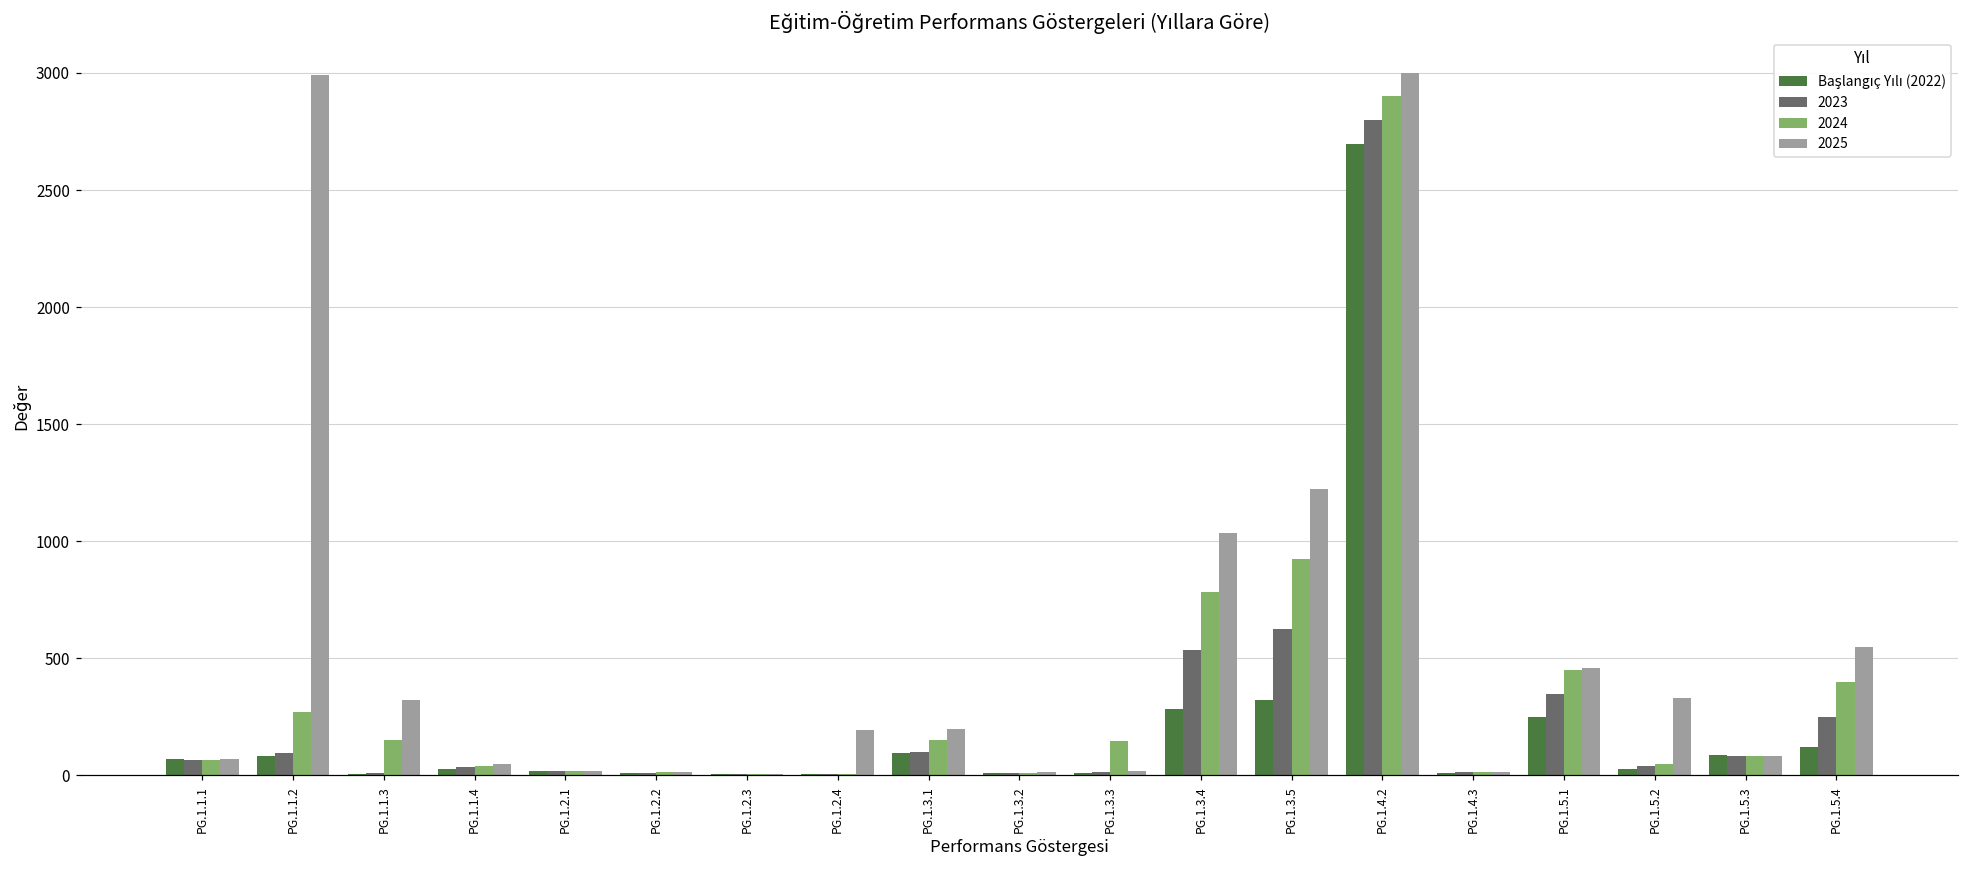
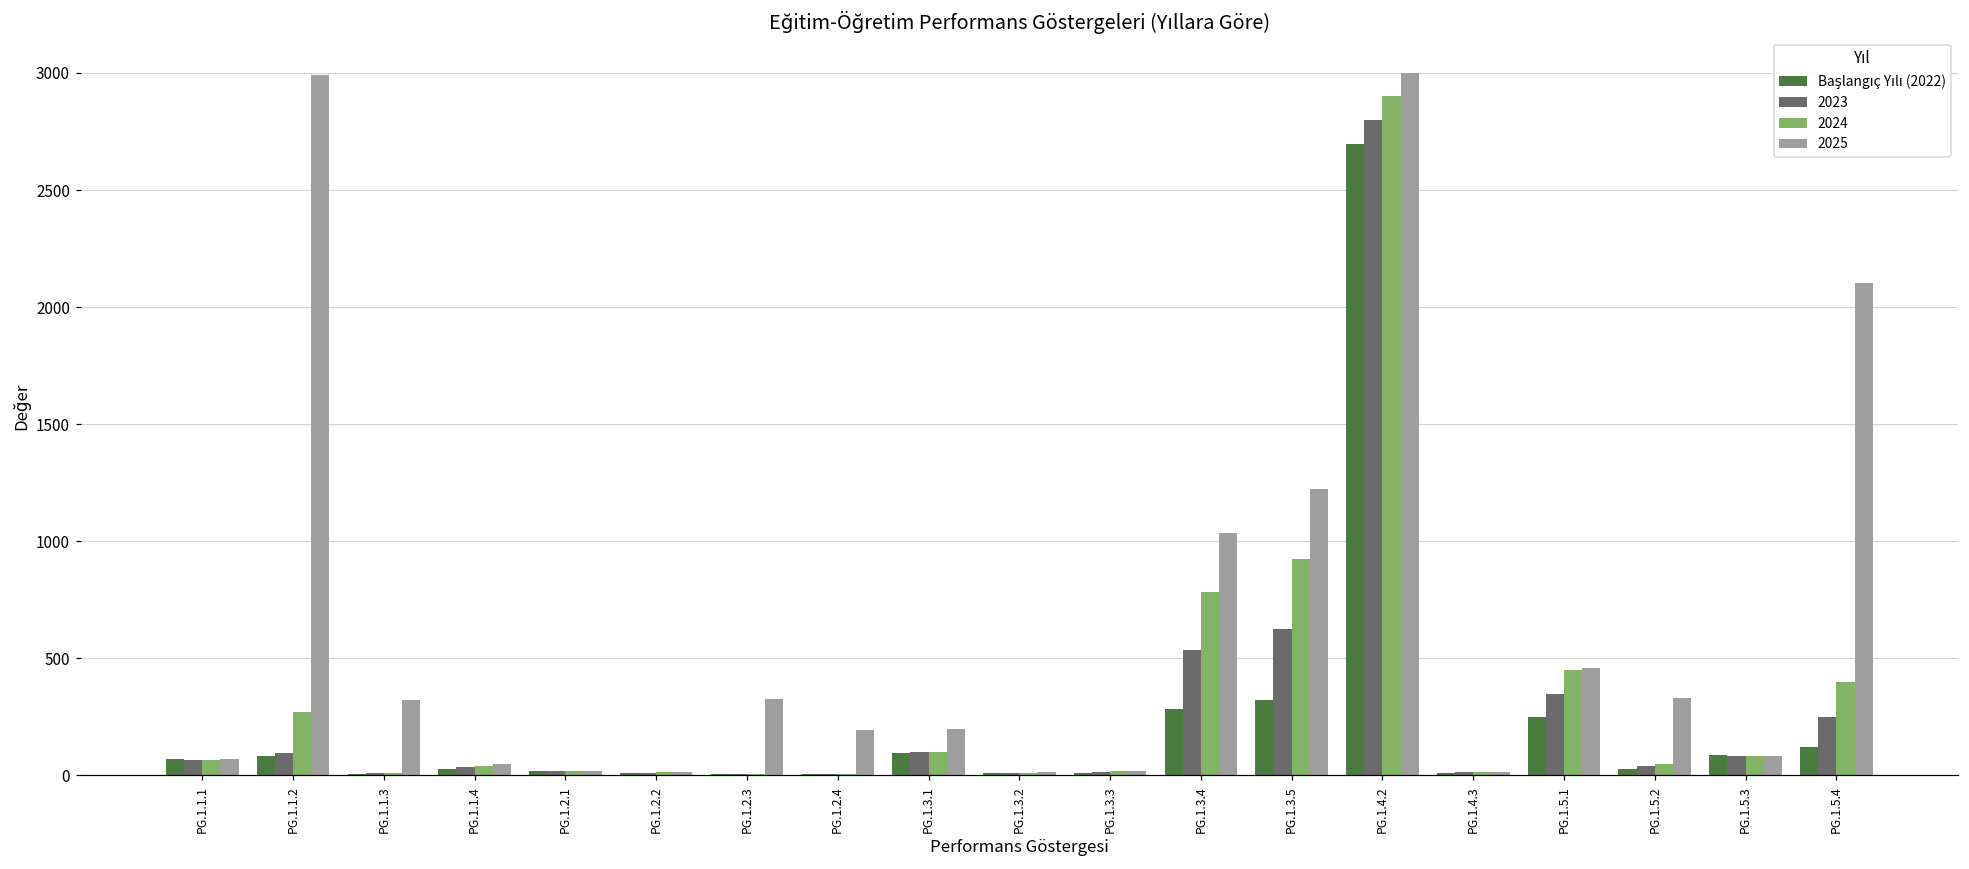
  {
    "2024": {
      "PG.1.1.1": 70,
      "PG.1.1.2": 270,
-     "PG.1.1.3": 150,
+     "PG.1.1.3": 10,
      "PG.1.1.4": 40,
      "PG.1.2.1": 20,
      "PG.1.2.2": 10,
-     "PG.1.3.1": 150,
+     "PG.1.3.1": 100,
      "PG.1.3.2": 10,
-     "PG.1.3.3": 150,
+     "PG.1.3.3": 20,
      "PG.1.3.4": 780,
      "PG.1.3.5": 920,
      "PG.1.4.2": 2900,
      "PG.1.4.3": 10,
      "PG.1.5.1": 450,
      "PG.1.5.2": 50,
      "PG.1.5.3": 90,
      "PG.1.5.4": 400
    },
    "2025": {
      "PG.1.1.1": 70,
      "PG.1.1.2": 2990,
      "PG.1.1.3": 320,
      "PG.1.1.4": 50,
      "PG.1.2.1": 20,
      "PG.1.2.2": 10,
-     "PG.1.2.3": 10,
+     "PG.1.2.3": 330,
      "PG.1.2.4": 190,
      "PG.1.3.1": 200,
      "PG.1.3.2": 10,
      "PG.1.3.3": 20,
      "PG.1.3.4": 1030,
      "PG.1.3.5": 1220,
      "PG.1.4.2": 3000,
      "PG.1.4.3": 20,
      "PG.1.5.1": 460,
      "PG.1.5.2": 330,
      "PG.1.5.3": 90,
-     "PG.1.5.4": 550
+     "PG.1.5.4": 2100
    }
  }
